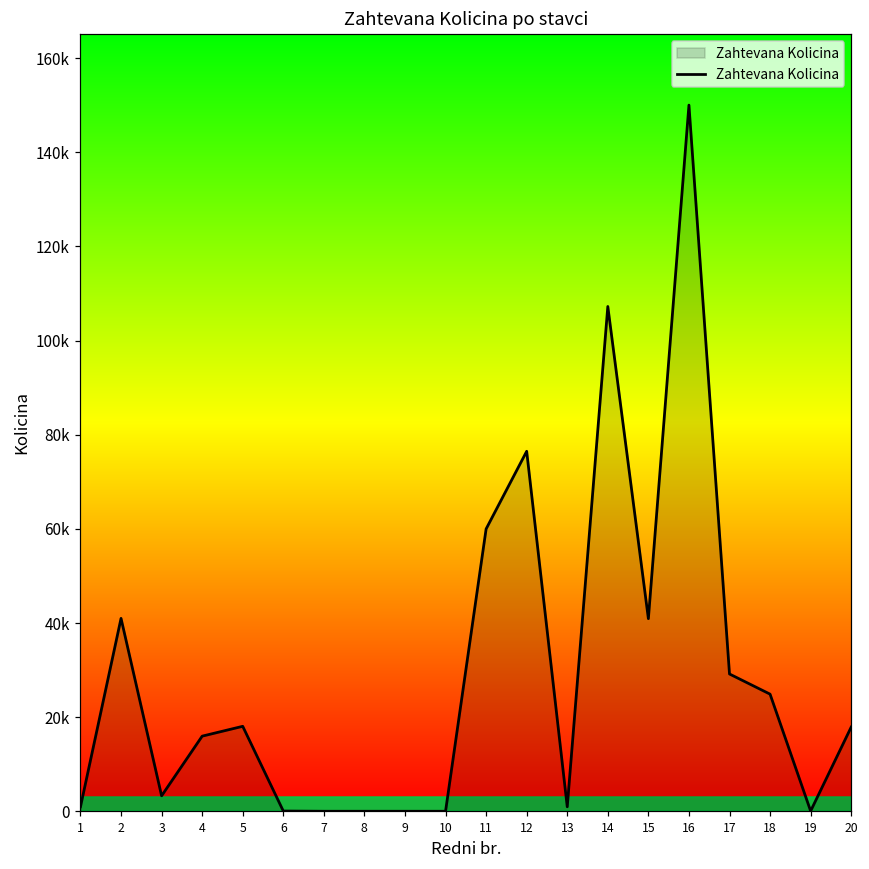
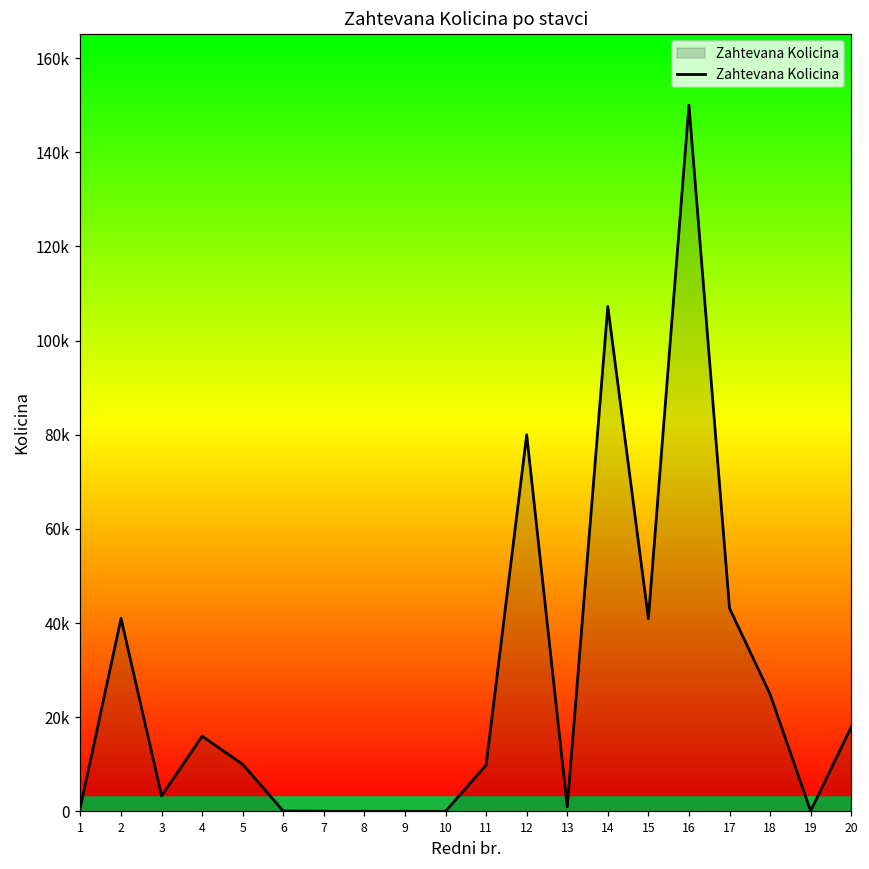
  {
    "2": 41000,
    "3": 3000,
    "4": 16000,
-   "5": 18000,
-   "11": 60000,
-   "12": 76000,
+   "5": 10000,
+   "11": 10000,
+   "12": 80000,
    "14": 107000,
    "15": 41000,
    "16": 150000,
-   "17": 29000,
+   "17": 43000,
    "18": 25000,
    "20": 18000
  }
